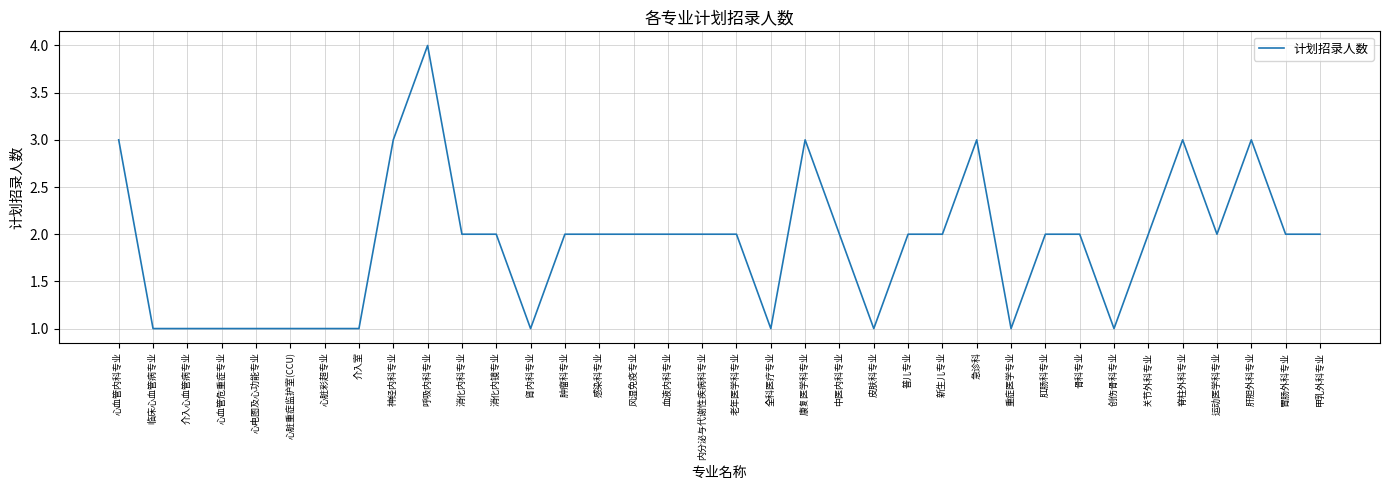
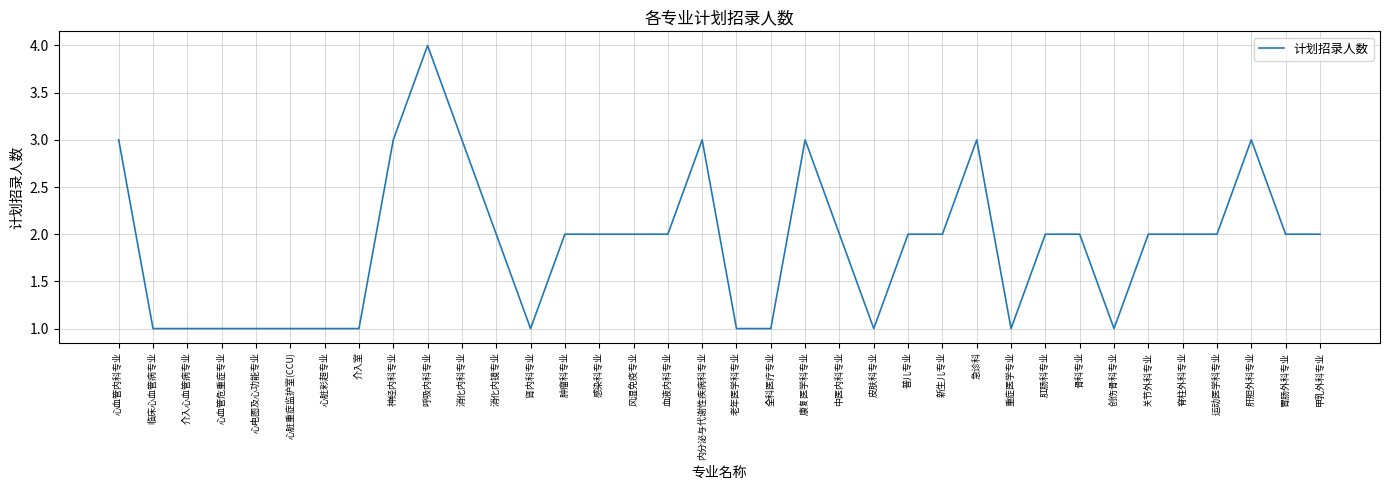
  {
    "心血管内科专业": 3,
    "临床心血管病专业": 1,
    "介入心血管病专业": 1,
    "心血管危重症专业": 1,
    "心电图及心功能专业": 1,
    "心脏重症监护室(CCU)": 1,
    "心脏彩超专业": 1,
    "介入室": 1,
    "神经内科专业": 3,
    "呼吸内科专业": 4,
-   "消化内科专业": 2,
+   "消化内科专业": 3,
    "消化内镜专业": 2,
    "肾内科专业": 1,
    "肿瘤科专业": 2,
    "感染科专业": 2,
    "风湿免疫专业": 2,
    "血液内科专业": 2,
-   "内分泌与代谢性疾病科专业": 2,
-   "老年医学科专业": 2,
+   "内分泌与代谢性疾病科专业": 3,
+   "老年医学科专业": 1,
    "全科医疗专业": 1,
    "康复医学科专业": 3,
    "中医内科专业": 2,
    "皮肤科专业": 1,
    "普儿专业": 2,
    "新生儿专业": 2,
    "急诊科": 3,
    "重症医学专业": 1,
    "肛肠科专业": 2,
    "骨科专业": 2,
    "创伤骨科专业": 1,
    "关节外科专业": 2,
-   "脊柱外科专业": 3,
+   "脊柱外科专业": 2,
    "运动医学科专业": 2,
    "肝胆外科专业": 3,
    "胃肠外科专业": 2,
    "甲乳外科专业": 2
  }
